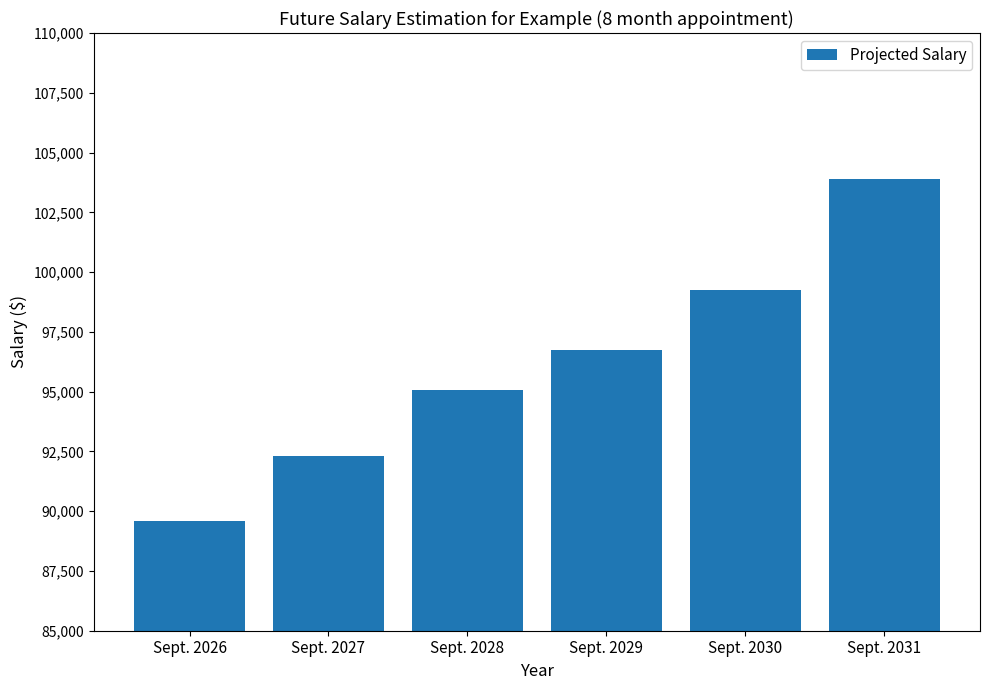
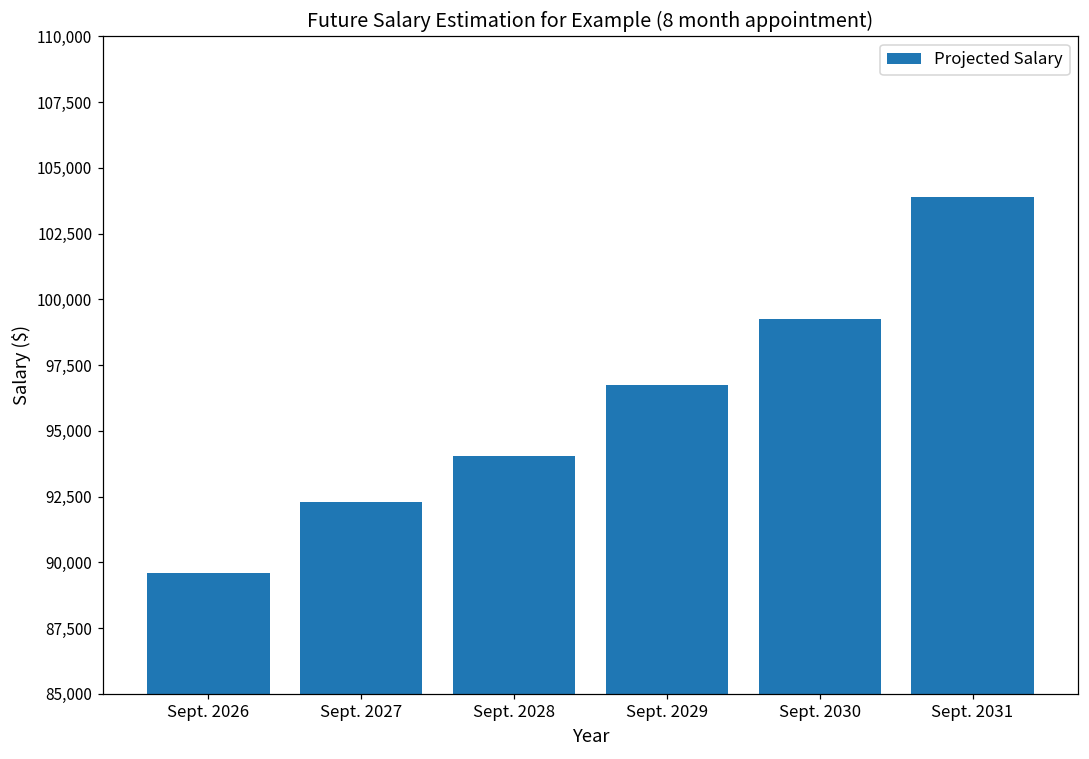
  {
    "Sept. 2026": "89,600",
    "Sept. 2027": "92,300",
-   "Sept. 2028": "95,100",
+   "Sept. 2028": "94,100",
    "Sept. 2029": "96,700",
    "Sept. 2030": "99,300",
    "Sept. 2031": "103,900"
  }
